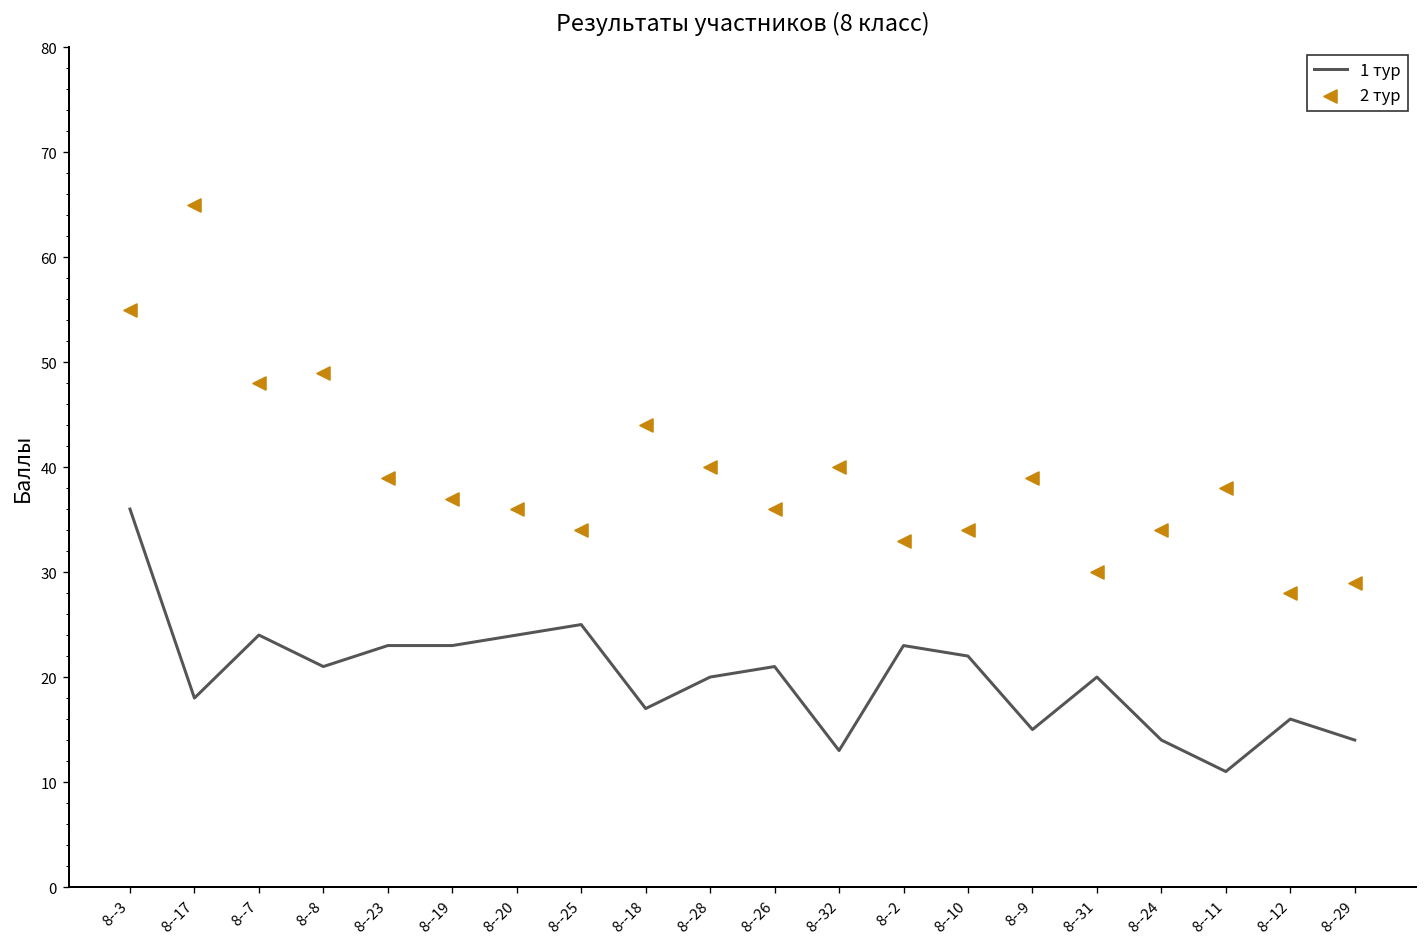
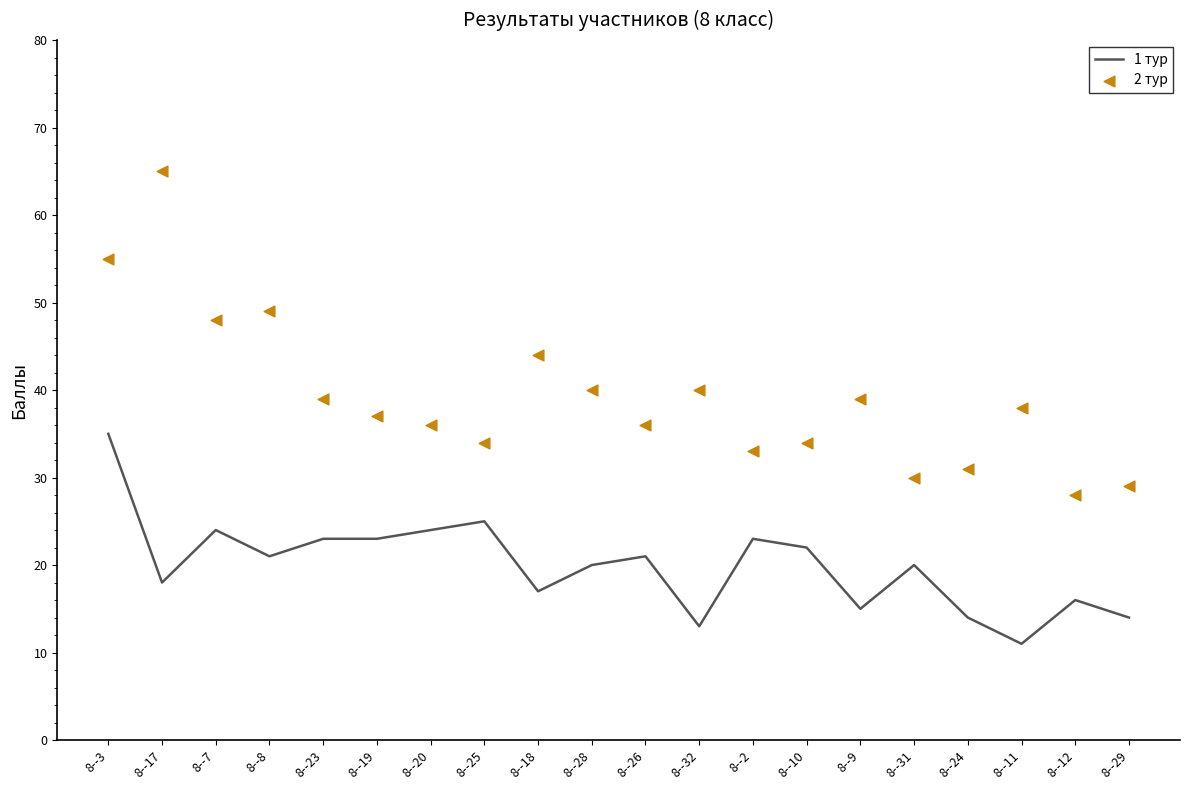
  {
    "1 тур": {
-     "8--3": 36,
+     "8--3": 35,
      "8--17": 18,
      "8--7": 24,
      "8--8": 21,
      "8--23": 23,
      "8--19": 23,
      "8--20": 24,
      "8--25": 25,
      "8--18": 17,
      "8--28": 20,
      "8--26": 21,
      "8--32": 13,
      "8--2": 23,
      "8--10": 22,
      "8--9": 15,
      "8--31": 20,
      "8--24": 14,
      "8--11": 11,
      "8--12": 16,
      "8--29": 14
    },
    "2 тур": {
-     "8--24": 34
+     "8--24": 31
    }
  }
